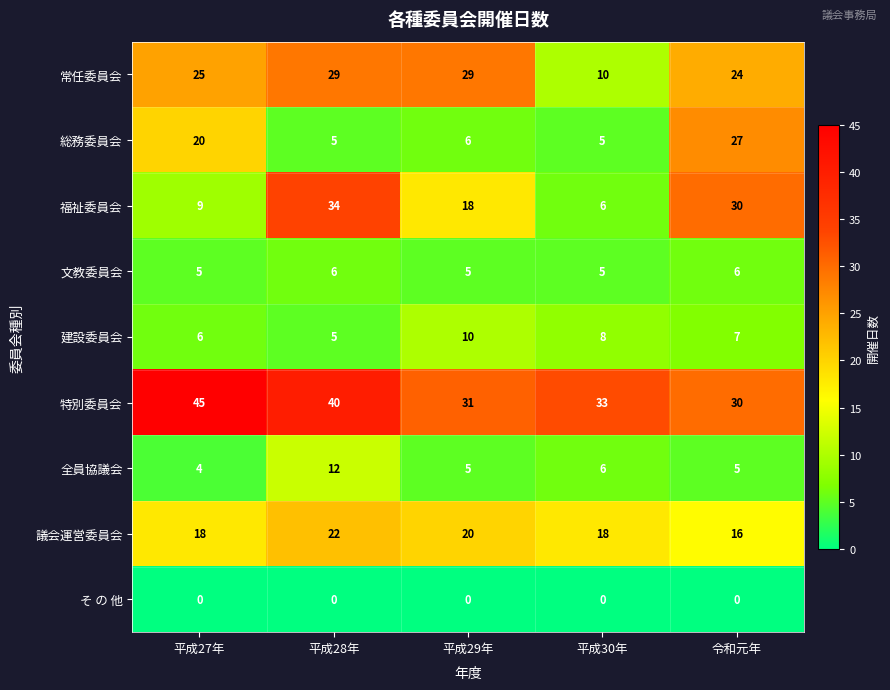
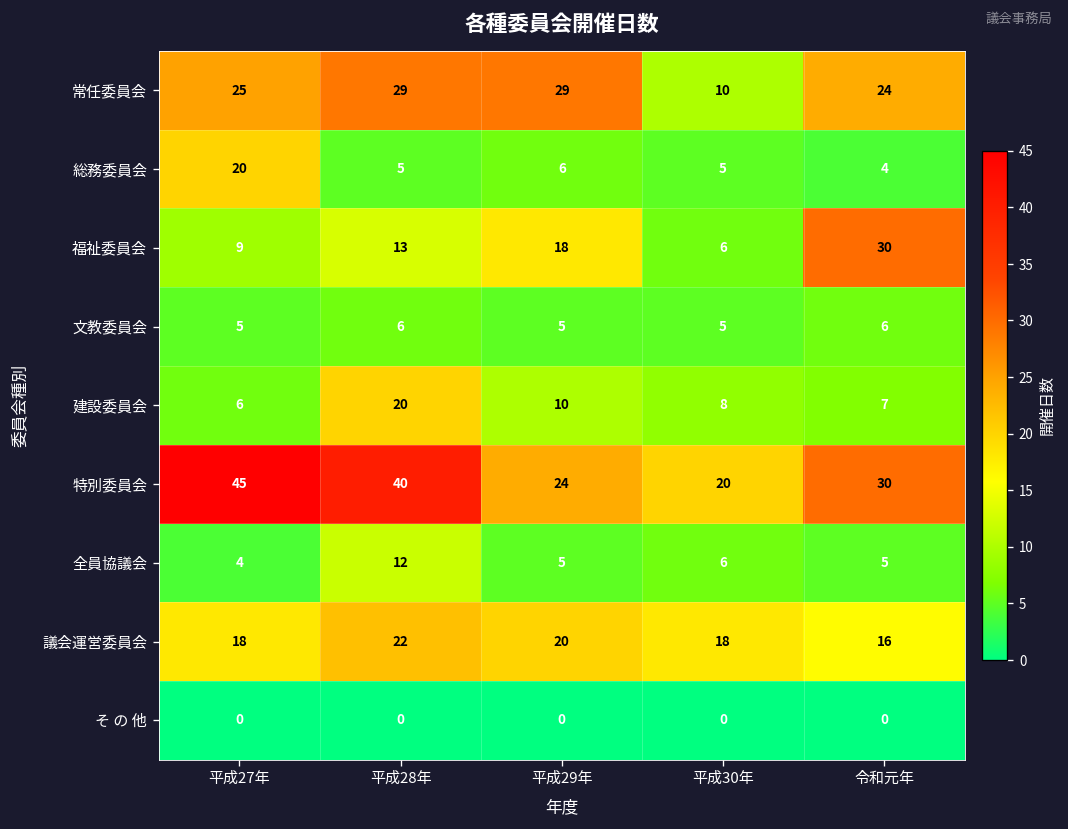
  {
    "常任委員会": {
      "平成27年": 25,
      "平成28年": 29,
      "平成29年": 29,
      "平成30年": 10,
      "令和元年": 24
    },
    "総務委員会": {
      "平成27年": 20,
      "平成28年": 5,
      "平成29年": 6,
      "平成30年": 5,
-     "令和元年": 27
+     "令和元年": 4
    },
    "福祉委員会": {
      "平成27年": 9,
-     "平成28年": 34,
+     "平成28年": 13,
      "平成29年": 18,
      "平成30年": 6,
      "令和元年": 30
    },
    "文教委員会": {
      "平成27年": 5,
      "平成28年": 6,
      "平成29年": 5,
      "平成30年": 5,
      "令和元年": 6
    },
    "建設委員会": {
      "平成27年": 6,
-     "平成28年": 5,
+     "平成28年": 20,
      "平成29年": 10,
      "平成30年": 8,
      "令和元年": 7
    },
    "特別委員会": {
      "平成27年": 45,
      "平成28年": 40,
-     "平成29年": 31,
-     "平成30年": 33,
+     "平成29年": 24,
+     "平成30年": 20,
      "令和元年": 30
    },
    "全員協議会": {
      "平成27年": 4,
      "平成28年": 12,
      "平成29年": 5,
      "平成30年": 6,
      "令和元年": 5
    },
    "議会運営委員会": {
      "平成27年": 18,
      "平成28年": 22,
      "平成29年": 20,
      "平成30年": 18,
      "令和元年": 16
    },
    "そ の 他": {
      "平成27年": 0,
      "平成28年": 0,
      "平成29年": 0,
      "平成30年": 0,
      "令和元年": 0
    }
  }
